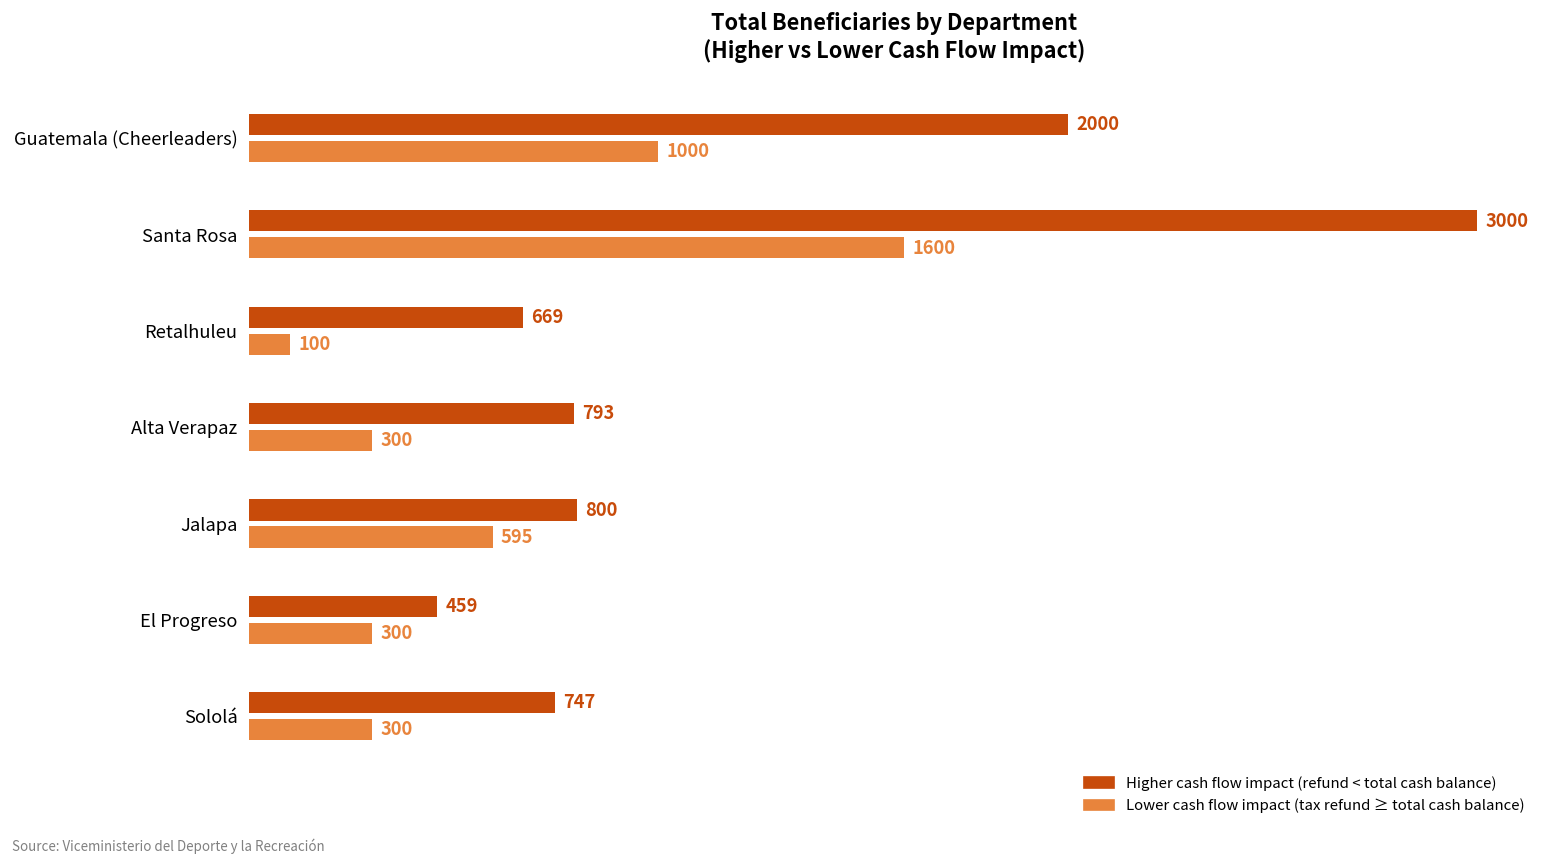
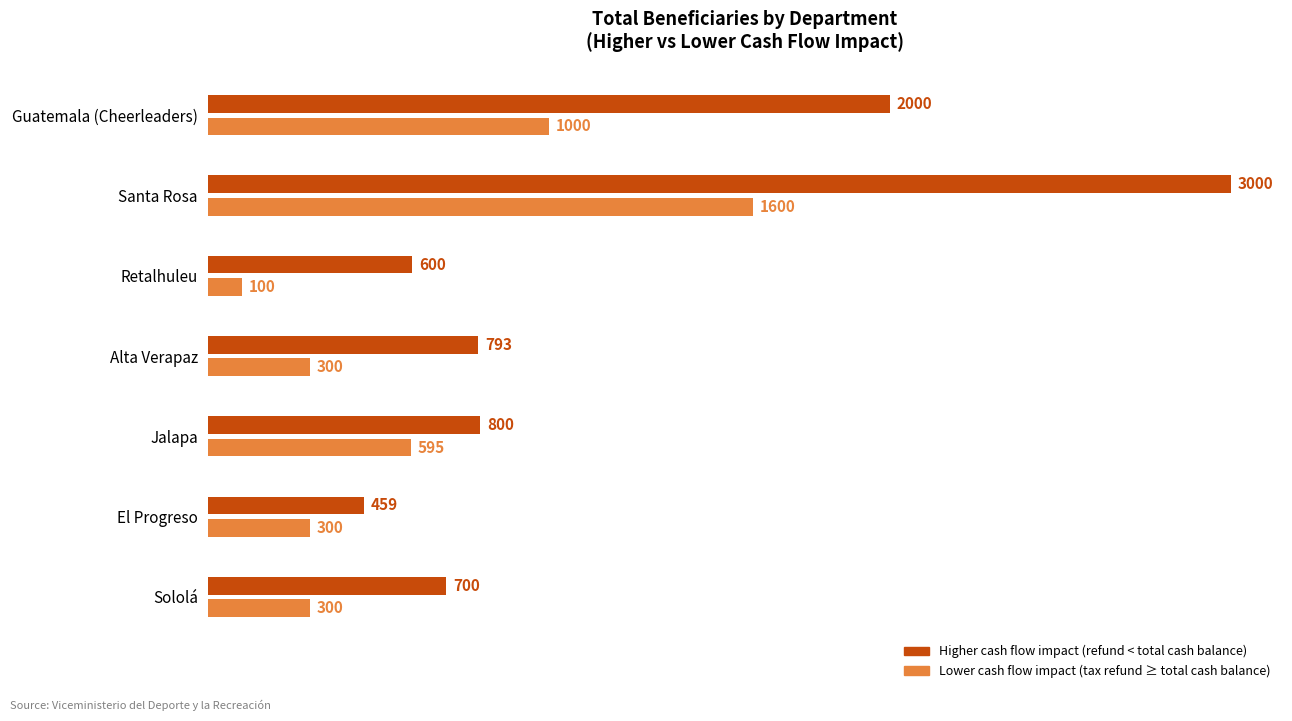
  {
    "Higher cash flow impact (refund < total cash balance)": {
      "Guatemala (Cheerleaders)": 2000,
      "Santa Rosa": 3000,
-     "Retalhuleu": 669,
+     "Retalhuleu": 600,
      "Alta Verapaz": 793,
      "Jalapa": 800,
      "El Progreso": 459,
-     "Sololá": 747
+     "Sololá": 700
    },
    "Lower cash flow impact (tax refund ≥ total cash balance)": {
      "Guatemala (Cheerleaders)": 1000,
      "Santa Rosa": 1600,
      "Retalhuleu": 100,
      "Alta Verapaz": 300,
      "Jalapa": 595,
      "El Progreso": 300,
      "Sololá": 300
    }
  }
